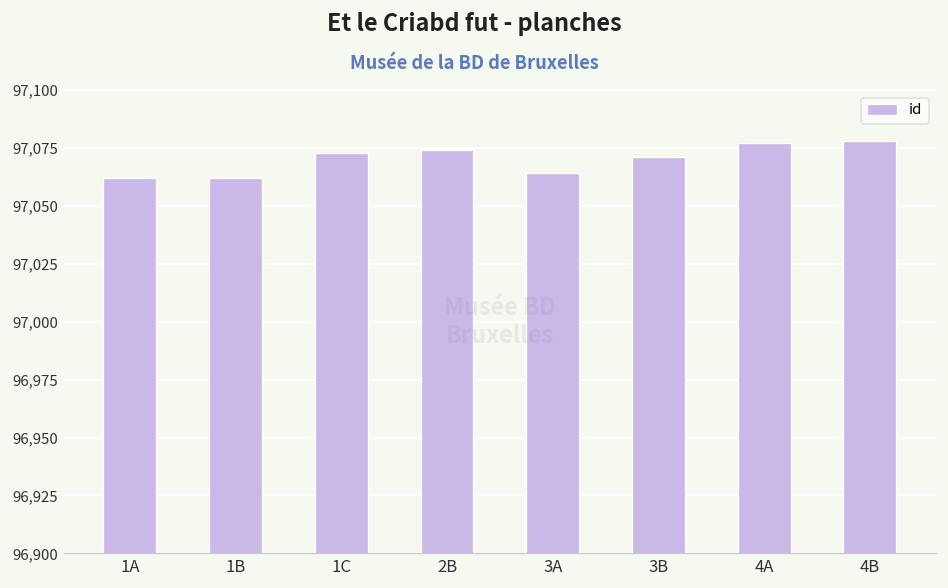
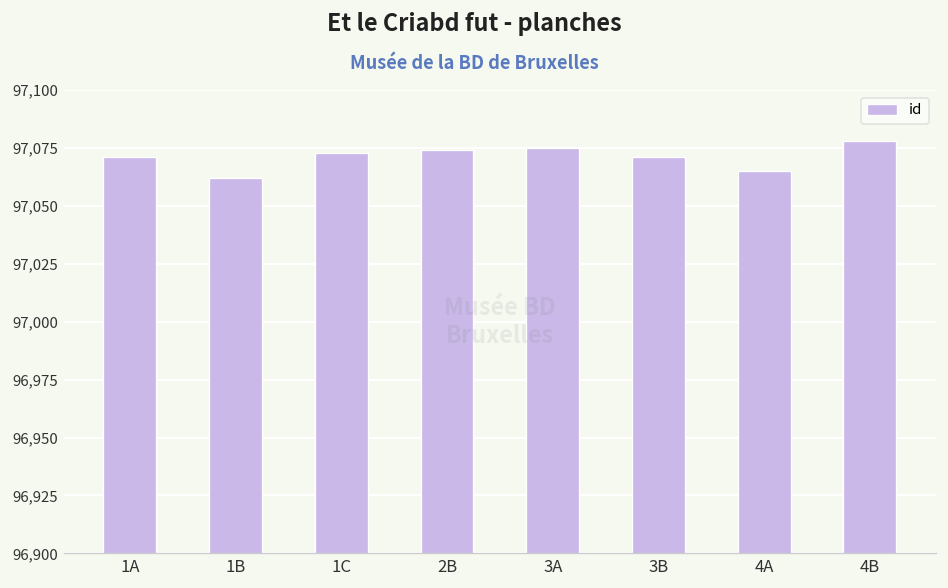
  {
-   "1A": "97,062",
+   "1A": "97,071",
    "1B": "97,062",
    "1C": "97,073",
    "2B": "97,074",
-   "3A": "97,064",
+   "3A": "97,075",
    "3B": "97,071",
-   "4A": "97,077",
+   "4A": "97,065",
    "4B": "97,078"
  }
